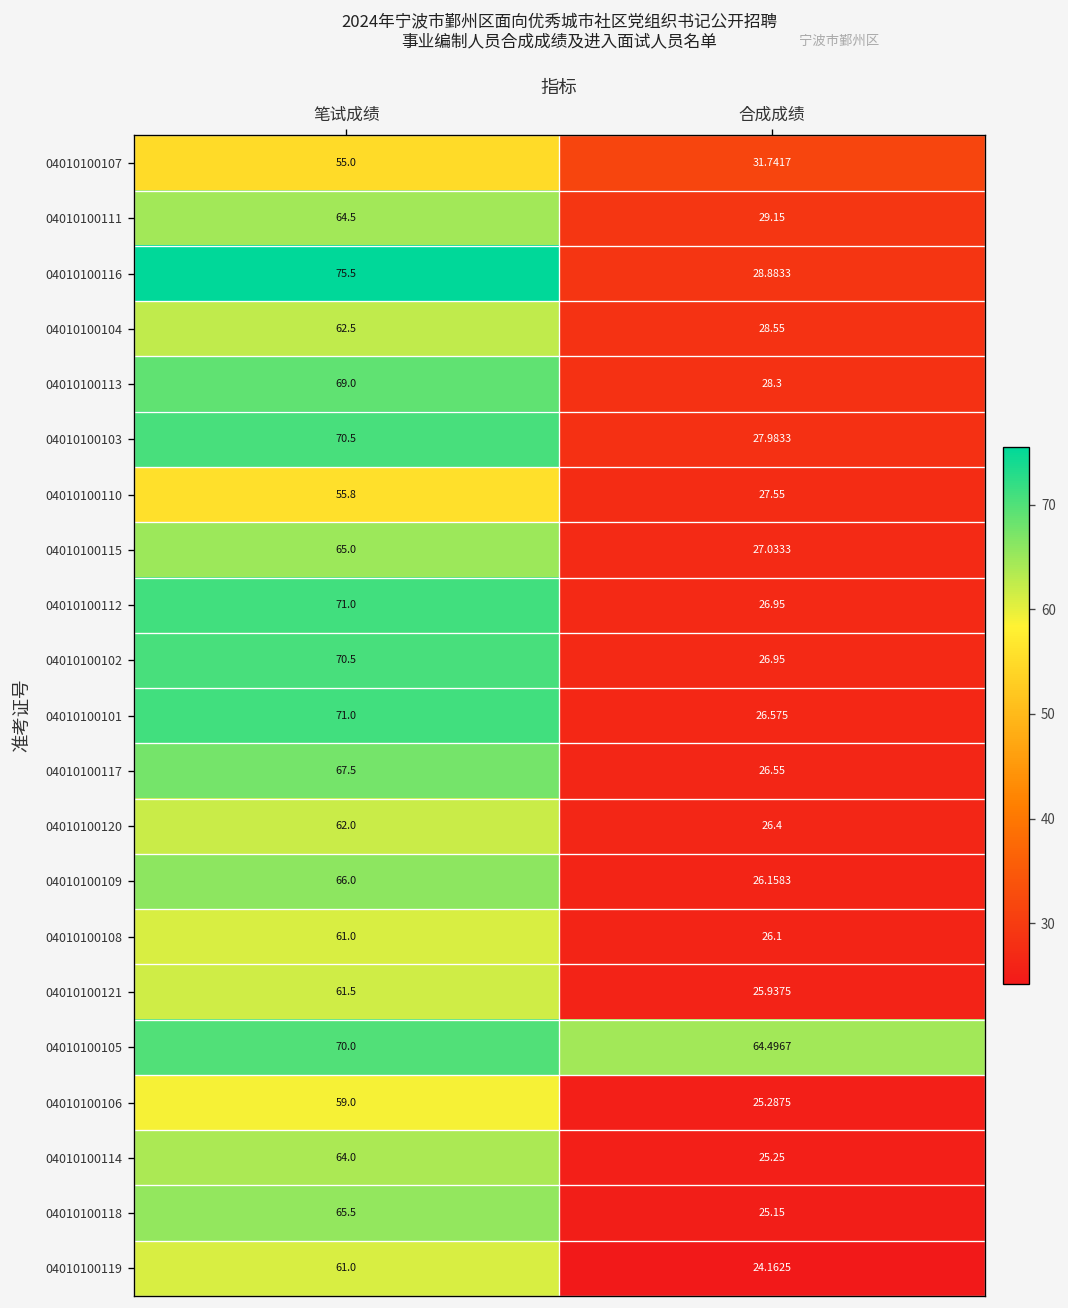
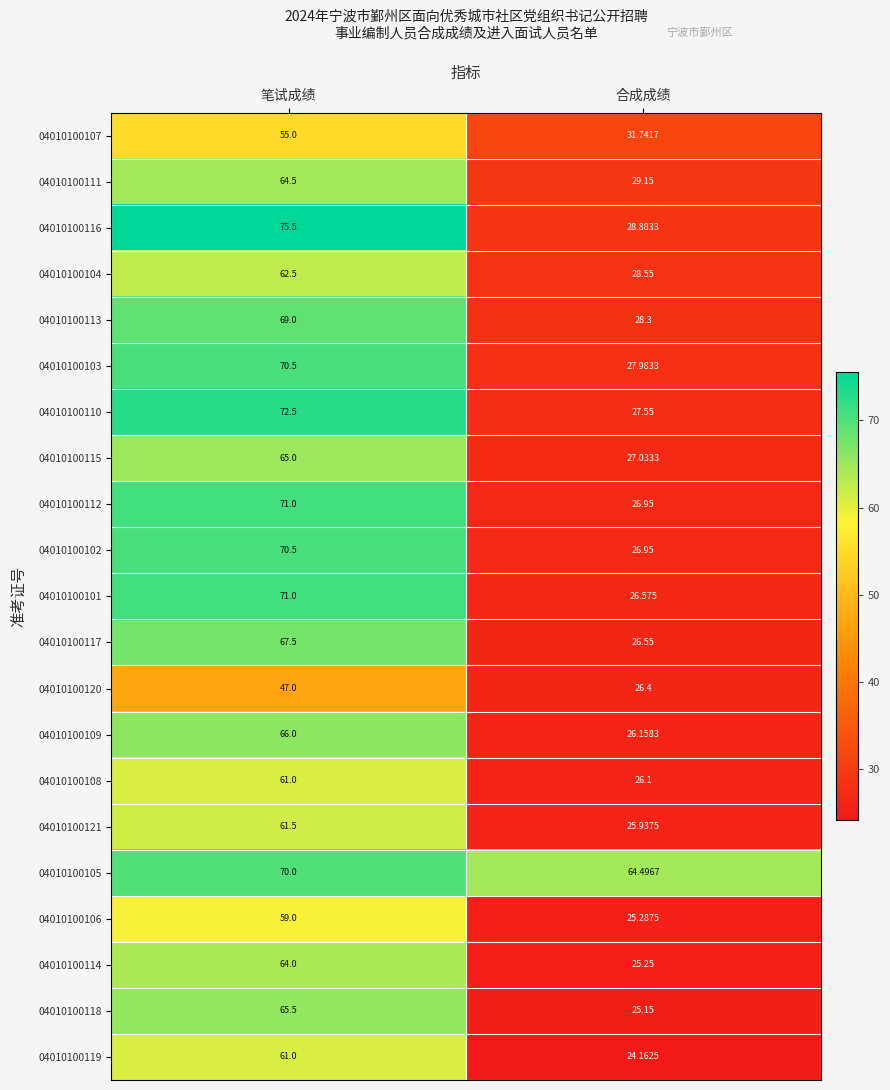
  {
    "04010100107": {
      "笔试成绩": 55.0,
      "合成成绩": 31.7417
    },
    "04010100111": {
      "笔试成绩": 64.5,
      "合成成绩": 29.15
    },
    "04010100116": {
      "笔试成绩": 75.5,
      "合成成绩": 28.8833
    },
    "04010100104": {
      "笔试成绩": 62.5,
      "合成成绩": 28.55
    },
    "04010100113": {
      "笔试成绩": 69.0,
      "合成成绩": 28.3
    },
    "04010100103": {
      "笔试成绩": 70.5,
      "合成成绩": 27.9833
    },
    "04010100110": {
-     "笔试成绩": 55.8,
+     "笔试成绩": 72.5,
      "合成成绩": 27.55
    },
    "04010100115": {
      "笔试成绩": 65.0,
      "合成成绩": 27.0333
    },
    "04010100112": {
      "笔试成绩": 71.0,
      "合成成绩": 26.95
    },
    "04010100102": {
      "笔试成绩": 70.5,
      "合成成绩": 26.95
    },
    "04010100101": {
      "笔试成绩": 71.0,
      "合成成绩": 26.575
    },
    "04010100117": {
      "笔试成绩": 67.5,
      "合成成绩": 26.55
    },
    "04010100120": {
-     "笔试成绩": 62.0,
+     "笔试成绩": 47.0,
      "合成成绩": 26.4
    },
    "04010100109": {
      "笔试成绩": 66.0,
      "合成成绩": 26.1583
    },
    "04010100108": {
      "笔试成绩": 61.0,
      "合成成绩": 26.1
    },
    "04010100121": {
      "笔试成绩": 61.5,
      "合成成绩": 25.9375
    },
    "04010100105": {
      "笔试成绩": 70.0,
      "合成成绩": 64.4967
    },
    "04010100106": {
      "笔试成绩": 59.0,
      "合成成绩": 25.2875
    },
    "04010100114": {
      "笔试成绩": 64.0,
      "合成成绩": 25.25
    },
    "04010100118": {
      "笔试成绩": 65.5,
      "合成成绩": 25.15
    },
    "04010100119": {
      "笔试成绩": 61.0,
      "合成成绩": 24.1625
    }
  }
